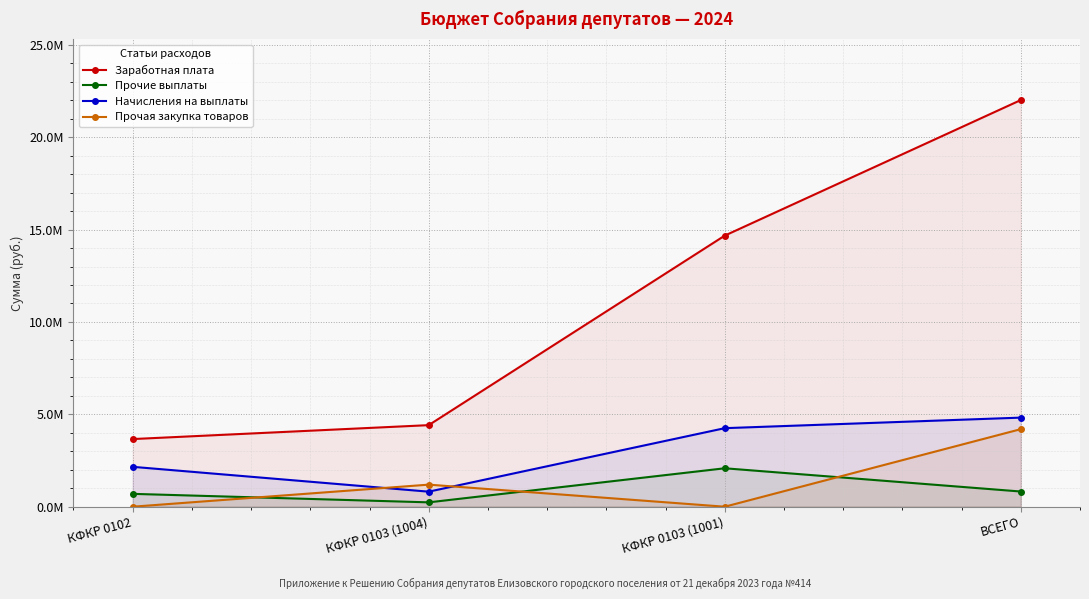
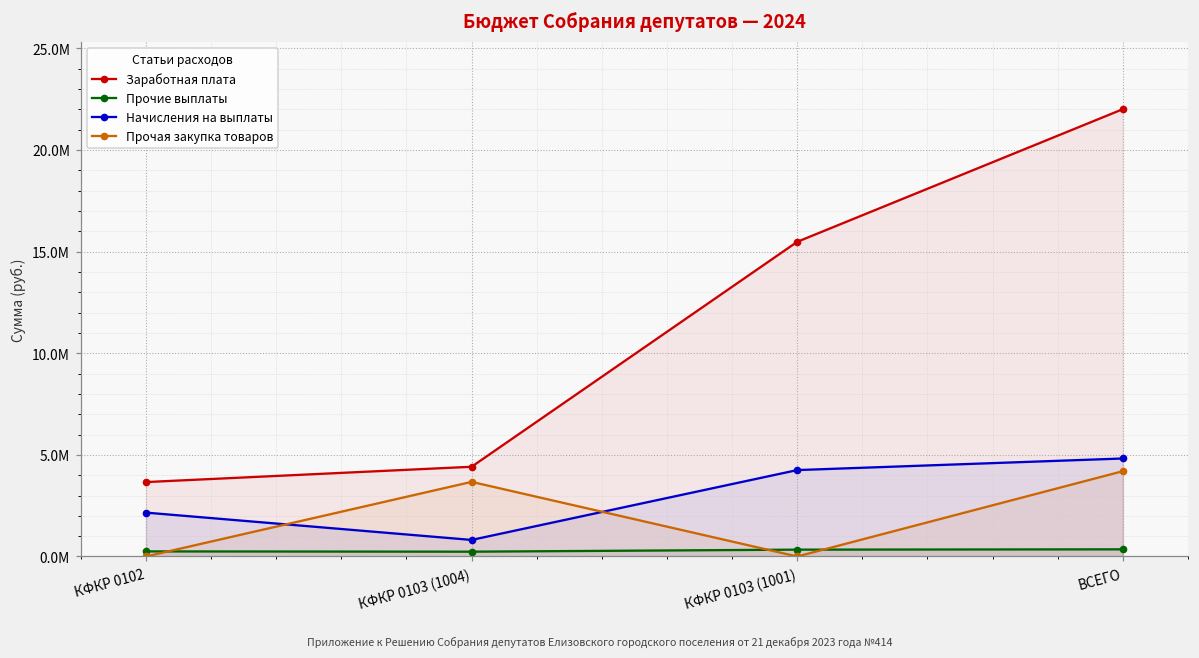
  {
    "Заработная плата": {
      "КФКР 0102": 3700000,
      "КФКР 0103 (1004)": 4400000,
-     "КФКР 0103 (1001)": 14700000,
+     "КФКР 0103 (1001)": 15500000,
      "ВСЕГО": 22000000
    },
    "Прочие выплаты": {
-     "КФКР 0102": 700000,
+     "КФКР 0102": 300000,
      "КФКР 0103 (1004)": 200000,
-     "КФКР 0103 (1001)": 2100000,
-     "ВСЕГО": 800000
+     "КФКР 0103 (1001)": 300000,
+     "ВСЕГО": 400000
    },
    "Начисления на выплаты": {
      "КФКР 0102": 2200000,
      "КФКР 0103 (1004)": 800000,
      "КФКР 0103 (1001)": 4300000,
      "ВСЕГО": 4800000
    },
    "Прочая закупка товаров": {
      "КФКР 0102": 0,
-     "КФКР 0103 (1004)": 1200000,
+     "КФКР 0103 (1004)": 3700000,
      "КФКР 0103 (1001)": 0,
      "ВСЕГО": 4200000
    }
  }
